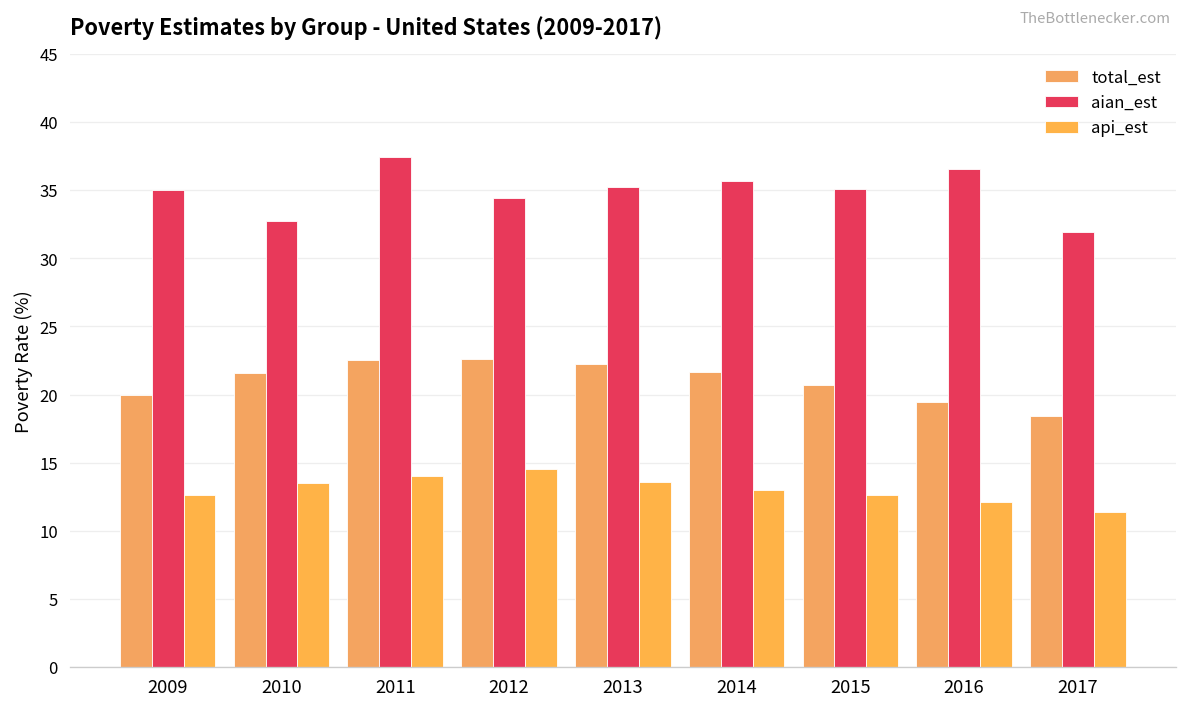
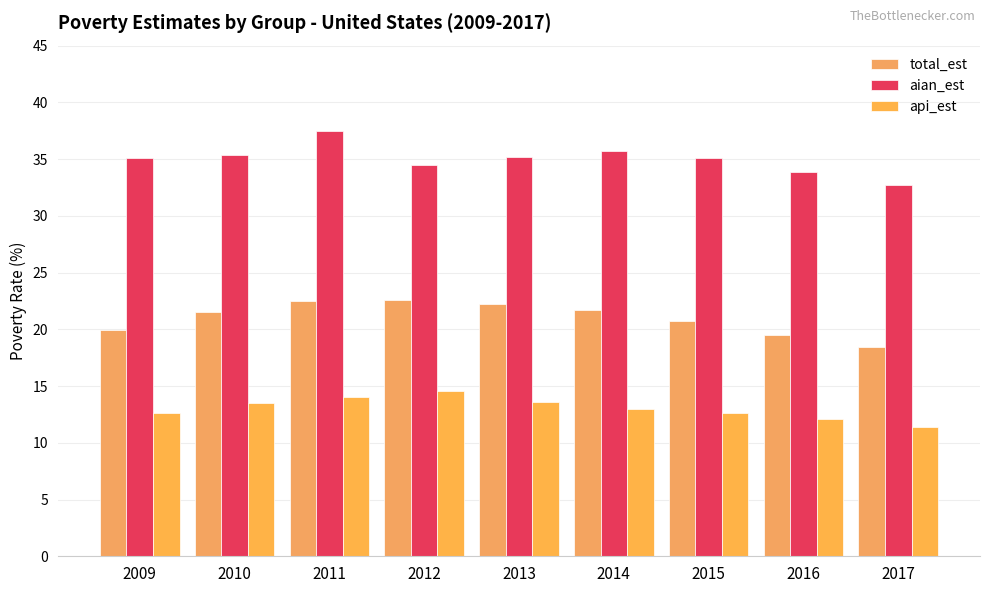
  {
    "aian_est": {
      "2009": 35.1,
-     "2010": 32.8,
+     "2010": 35.4,
      "2011": 37.5,
      "2012": 34.5,
      "2013": 35.2,
      "2014": 35.7,
      "2015": 35.1,
-     "2016": 36.5,
-     "2017": 32.0
+     "2016": 33.8,
+     "2017": 32.7
    }
  }
